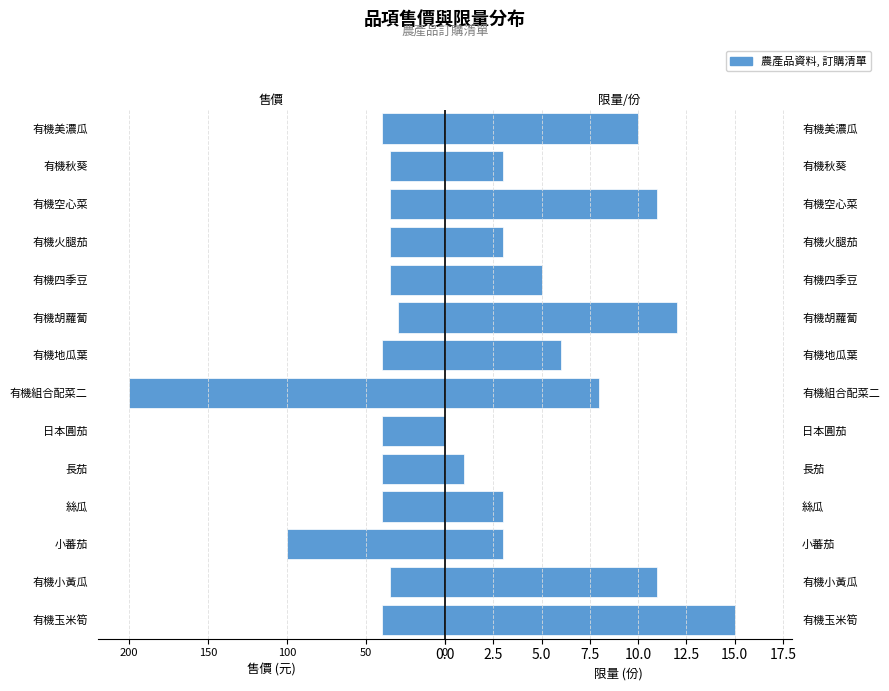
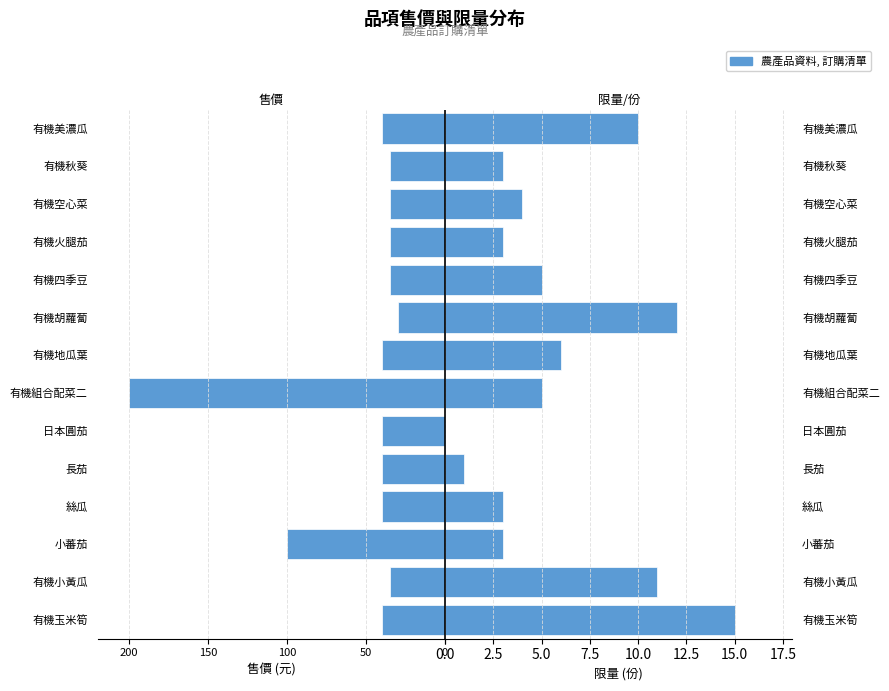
  {
    "限量/份": {
      "有機美濃瓜": 10,
      "有機秋葵": 3,
-     "有機空心菜": 11,
+     "有機空心菜": 4,
      "有機火腿茄": 3,
      "有機四季豆": 5,
      "有機胡蘿蔔": 12,
      "有機地瓜葉": 6,
-     "有機組合配菜二": 8,
+     "有機組合配菜二": 5,
      "日本圓茄": 0,
      "長茄": 1,
      "絲瓜": 3,
      "小蕃茄": 3,
      "有機小黃瓜": 11,
      "有機玉米筍": 15
    }
  }
